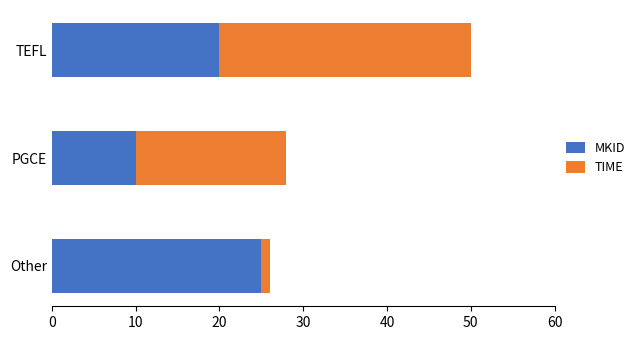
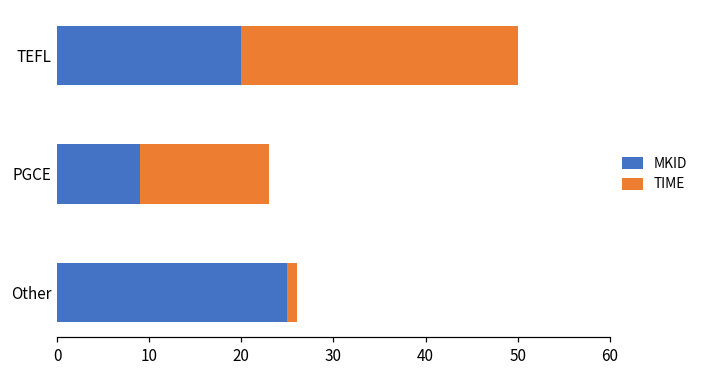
  {
    "MKID": {
      "TEFL": 20,
-     "PGCE": 10,
+     "PGCE": 9,
      "Other": 25
    },
    "TIME": {
      "TEFL": 30,
-     "PGCE": 18,
+     "PGCE": 14,
      "Other": 1
    }
  }
